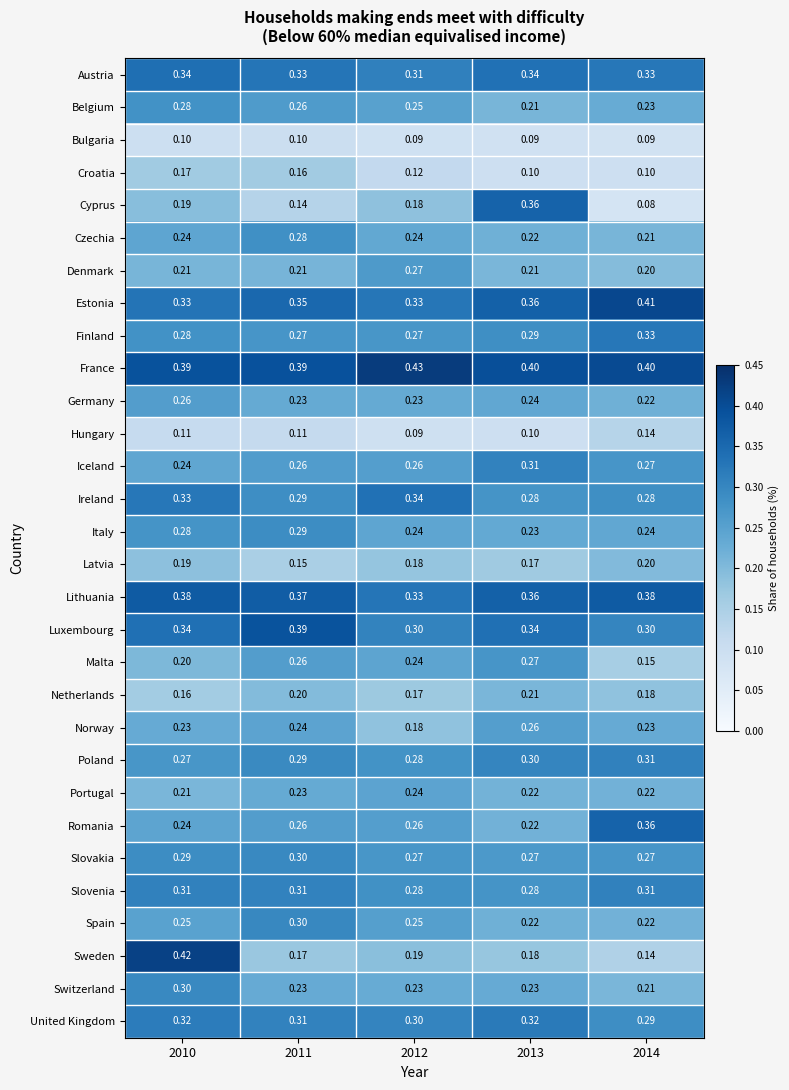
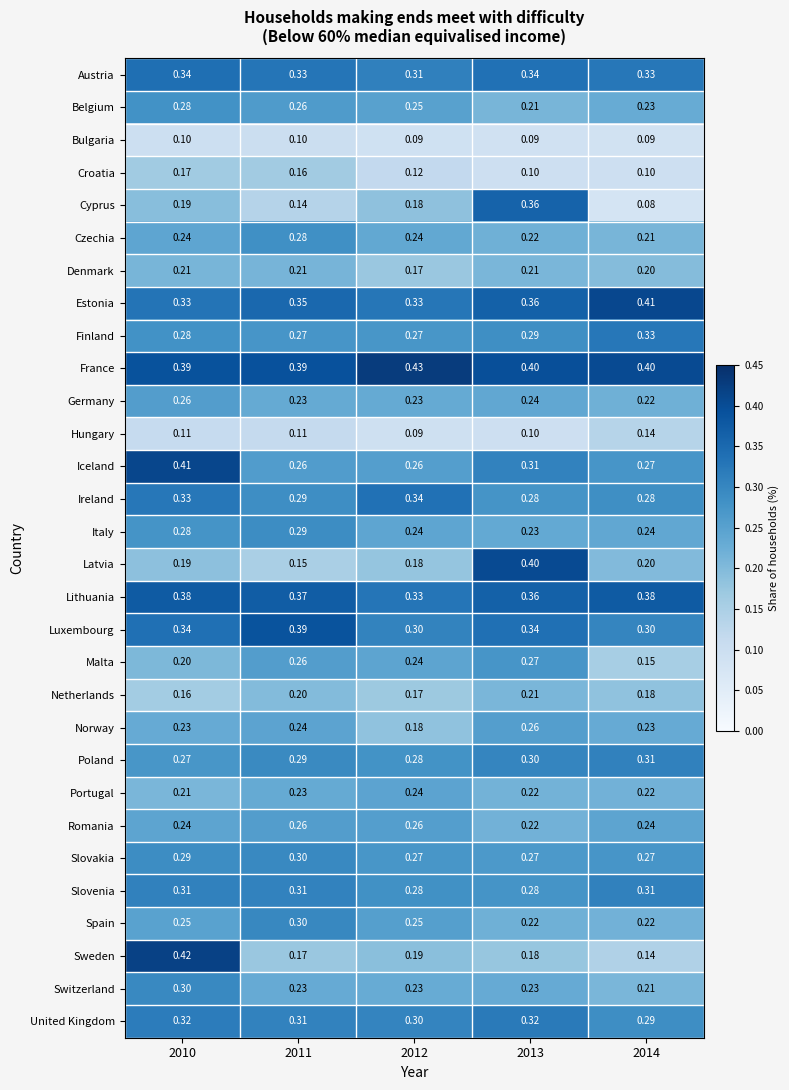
  {
    "Austria": {
      "2010": 0.34,
      "2011": 0.33,
      "2012": 0.31,
      "2013": 0.34,
      "2014": 0.33
    },
    "Belgium": {
      "2010": 0.28,
      "2011": 0.26,
      "2012": 0.25,
      "2013": 0.21,
      "2014": 0.23
    },
    "Bulgaria": {
      "2010": 0.10,
      "2011": 0.10,
      "2012": 0.09,
      "2013": 0.09,
      "2014": 0.09
    },
    "Croatia": {
      "2010": 0.17,
      "2011": 0.16,
      "2012": 0.12,
      "2013": 0.10,
      "2014": 0.10
    },
    "Cyprus": {
      "2010": 0.19,
      "2011": 0.14,
      "2012": 0.18,
      "2013": 0.36,
      "2014": 0.08
    },
    "Czechia": {
      "2010": 0.24,
      "2011": 0.28,
      "2012": 0.24,
      "2013": 0.22,
      "2014": 0.21
    },
    "Denmark": {
      "2010": 0.21,
      "2011": 0.21,
-     "2012": 0.27,
+     "2012": 0.17,
      "2013": 0.21,
      "2014": 0.20
    },
    "Estonia": {
      "2010": 0.33,
      "2011": 0.35,
      "2012": 0.33,
      "2013": 0.36,
      "2014": 0.41
    },
    "Finland": {
      "2010": 0.28,
      "2011": 0.27,
      "2012": 0.27,
      "2013": 0.29,
      "2014": 0.33
    },
    "France": {
      "2010": 0.39,
      "2011": 0.39,
      "2012": 0.43,
      "2013": 0.40,
      "2014": 0.40
    },
    "Germany": {
      "2010": 0.26,
      "2011": 0.23,
      "2012": 0.23,
      "2013": 0.24,
      "2014": 0.22
    },
    "Hungary": {
      "2010": 0.11,
      "2011": 0.11,
      "2012": 0.09,
      "2013": 0.10,
      "2014": 0.14
    },
    "Iceland": {
-     "2010": 0.24,
+     "2010": 0.41,
      "2011": 0.26,
      "2012": 0.26,
      "2013": 0.31,
      "2014": 0.27
    },
    "Ireland": {
      "2010": 0.33,
      "2011": 0.29,
      "2012": 0.34,
      "2013": 0.28,
      "2014": 0.28
    },
    "Italy": {
      "2010": 0.28,
      "2011": 0.29,
      "2012": 0.24,
      "2013": 0.23,
      "2014": 0.24
    },
    "Latvia": {
      "2010": 0.19,
      "2011": 0.15,
      "2012": 0.18,
-     "2013": 0.17,
+     "2013": 0.40,
      "2014": 0.20
    },
    "Lithuania": {
      "2010": 0.38,
      "2011": 0.37,
      "2012": 0.33,
      "2013": 0.36,
      "2014": 0.38
    },
    "Luxembourg": {
      "2010": 0.34,
      "2011": 0.39,
      "2012": 0.30,
      "2013": 0.34,
      "2014": 0.30
    },
    "Malta": {
      "2010": 0.20,
      "2011": 0.26,
      "2012": 0.24,
      "2013": 0.27,
      "2014": 0.15
    },
    "Netherlands": {
      "2010": 0.16,
      "2011": 0.20,
      "2012": 0.17,
      "2013": 0.21,
      "2014": 0.18
    },
    "Norway": {
      "2010": 0.23,
      "2011": 0.24,
      "2012": 0.18,
      "2013": 0.26,
      "2014": 0.23
    },
    "Poland": {
      "2010": 0.27,
      "2011": 0.29,
      "2012": 0.28,
      "2013": 0.30,
      "2014": 0.31
    },
    "Portugal": {
      "2010": 0.21,
      "2011": 0.23,
      "2012": 0.24,
      "2013": 0.22,
      "2014": 0.22
    },
    "Romania": {
      "2010": 0.24,
      "2011": 0.26,
      "2012": 0.26,
      "2013": 0.22,
-     "2014": 0.36
+     "2014": 0.24
    },
    "Slovakia": {
      "2010": 0.29,
      "2011": 0.30,
      "2012": 0.27,
      "2013": 0.27,
      "2014": 0.27
    },
    "Slovenia": {
      "2010": 0.31,
      "2011": 0.31,
      "2012": 0.28,
      "2013": 0.28,
      "2014": 0.31
    },
    "Spain": {
      "2010": 0.25,
      "2011": 0.30,
      "2012": 0.25,
      "2013": 0.22,
      "2014": 0.22
    },
    "Sweden": {
      "2010": 0.42,
      "2011": 0.17,
      "2012": 0.19,
      "2013": 0.18,
      "2014": 0.14
    },
    "Switzerland": {
      "2010": 0.30,
      "2011": 0.23,
      "2012": 0.23,
      "2013": 0.23,
      "2014": 0.21
    },
    "United Kingdom": {
      "2010": 0.32,
      "2011": 0.31,
      "2012": 0.30,
      "2013": 0.32,
      "2014": 0.29
    }
  }
